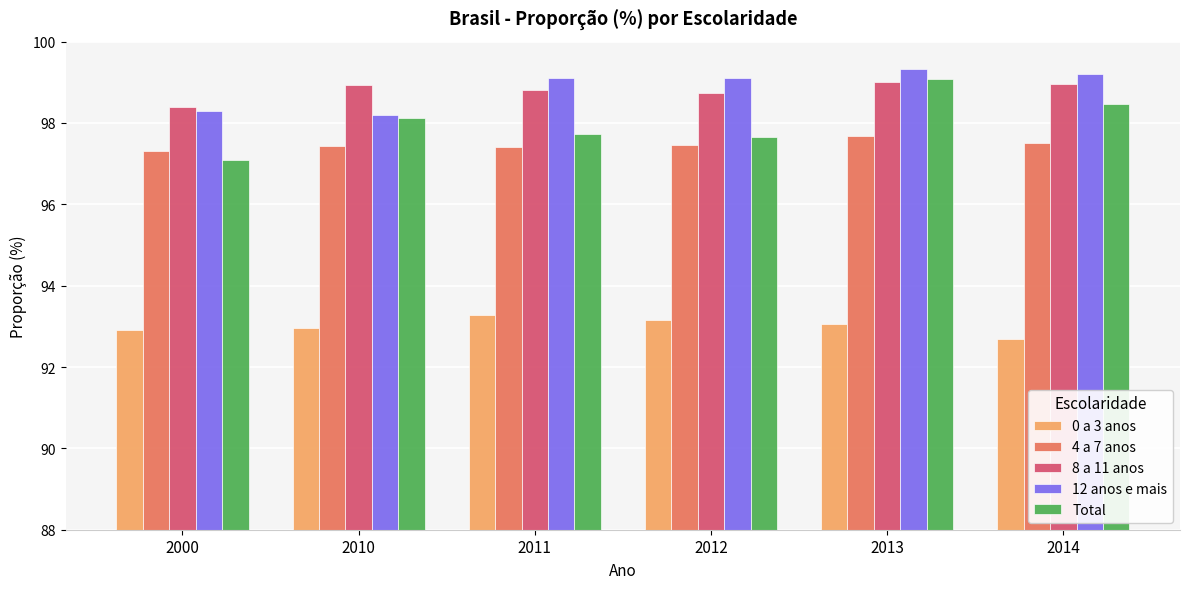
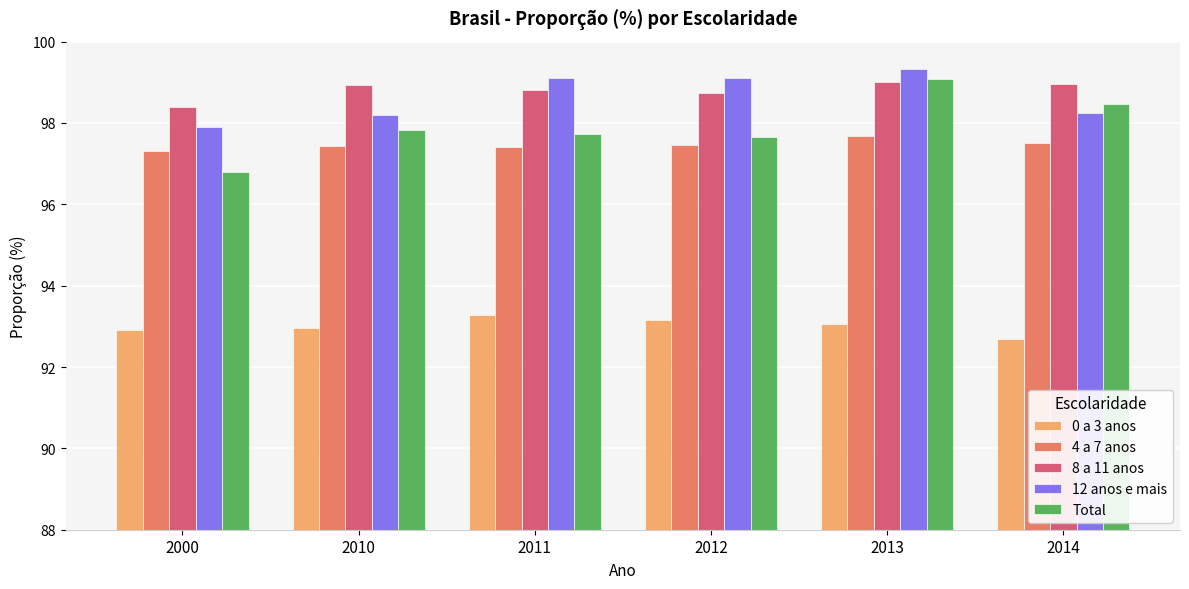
  {
    "12 anos e mais": {
-     "2000": 98.3,
+     "2000": 97.9,
      "2010": 98.2,
      "2011": 99.1,
      "2012": 99.1,
      "2013": 99.3,
-     "2014": 99.2
+     "2014": 98.2
    },
    "Total": {
-     "2000": 97.1,
-     "2010": 98.1,
+     "2000": 96.8,
+     "2010": 97.8,
      "2011": 97.7,
      "2012": 97.7,
      "2013": 99.1,
      "2014": 98.5
    }
  }
